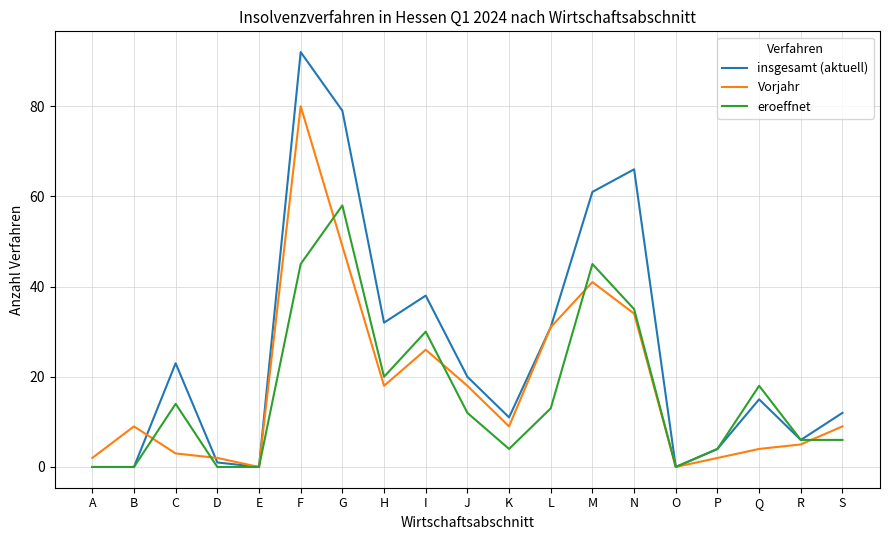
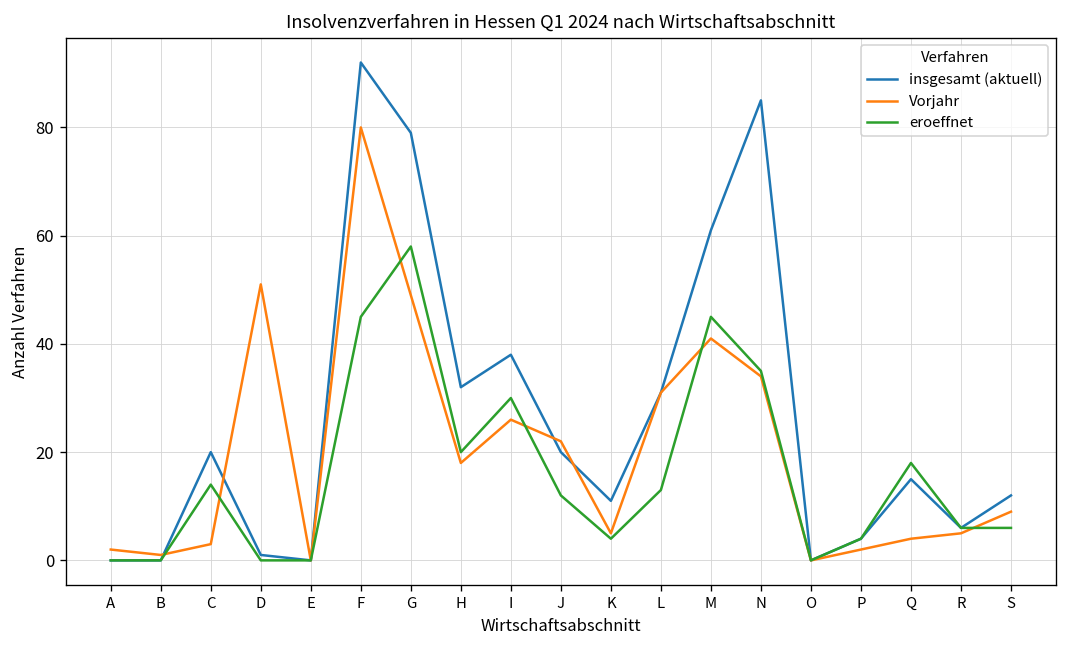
  {
    "insgesamt (aktuell)": {
-     "C": 23,
+     "C": 20,
      "D": 1,
      "F": 92,
      "G": 79,
      "H": 32,
      "I": 38,
      "J": 20,
      "K": 11,
      "M": 61,
-     "N": 66,
+     "N": 85,
      "Q": 15,
      "S": 12
    },
    "Vorjahr": {
      "A": 2,
-     "B": 9,
+     "B": 1,
      "C": 3,
-     "D": 2,
+     "D": 51,
      "F": 80,
      "G": 49,
      "H": 18,
      "I": 26,
-     "J": 18,
-     "K": 9,
+     "J": 22,
+     "K": 5,
      "M": 41,
      "N": 34,
      "P": 2,
      "Q": 4,
      "R": 5,
      "S": 9
    },
    "eroeffnet": {
      "C": 14,
      "D": 0,
      "F": 45,
      "G": 58,
      "H": 20,
      "I": 30,
      "J": 12,
      "K": 4,
      "L": 13,
      "M": 45,
      "N": 35,
      "Q": 18,
      "S": 6
    }
  }
